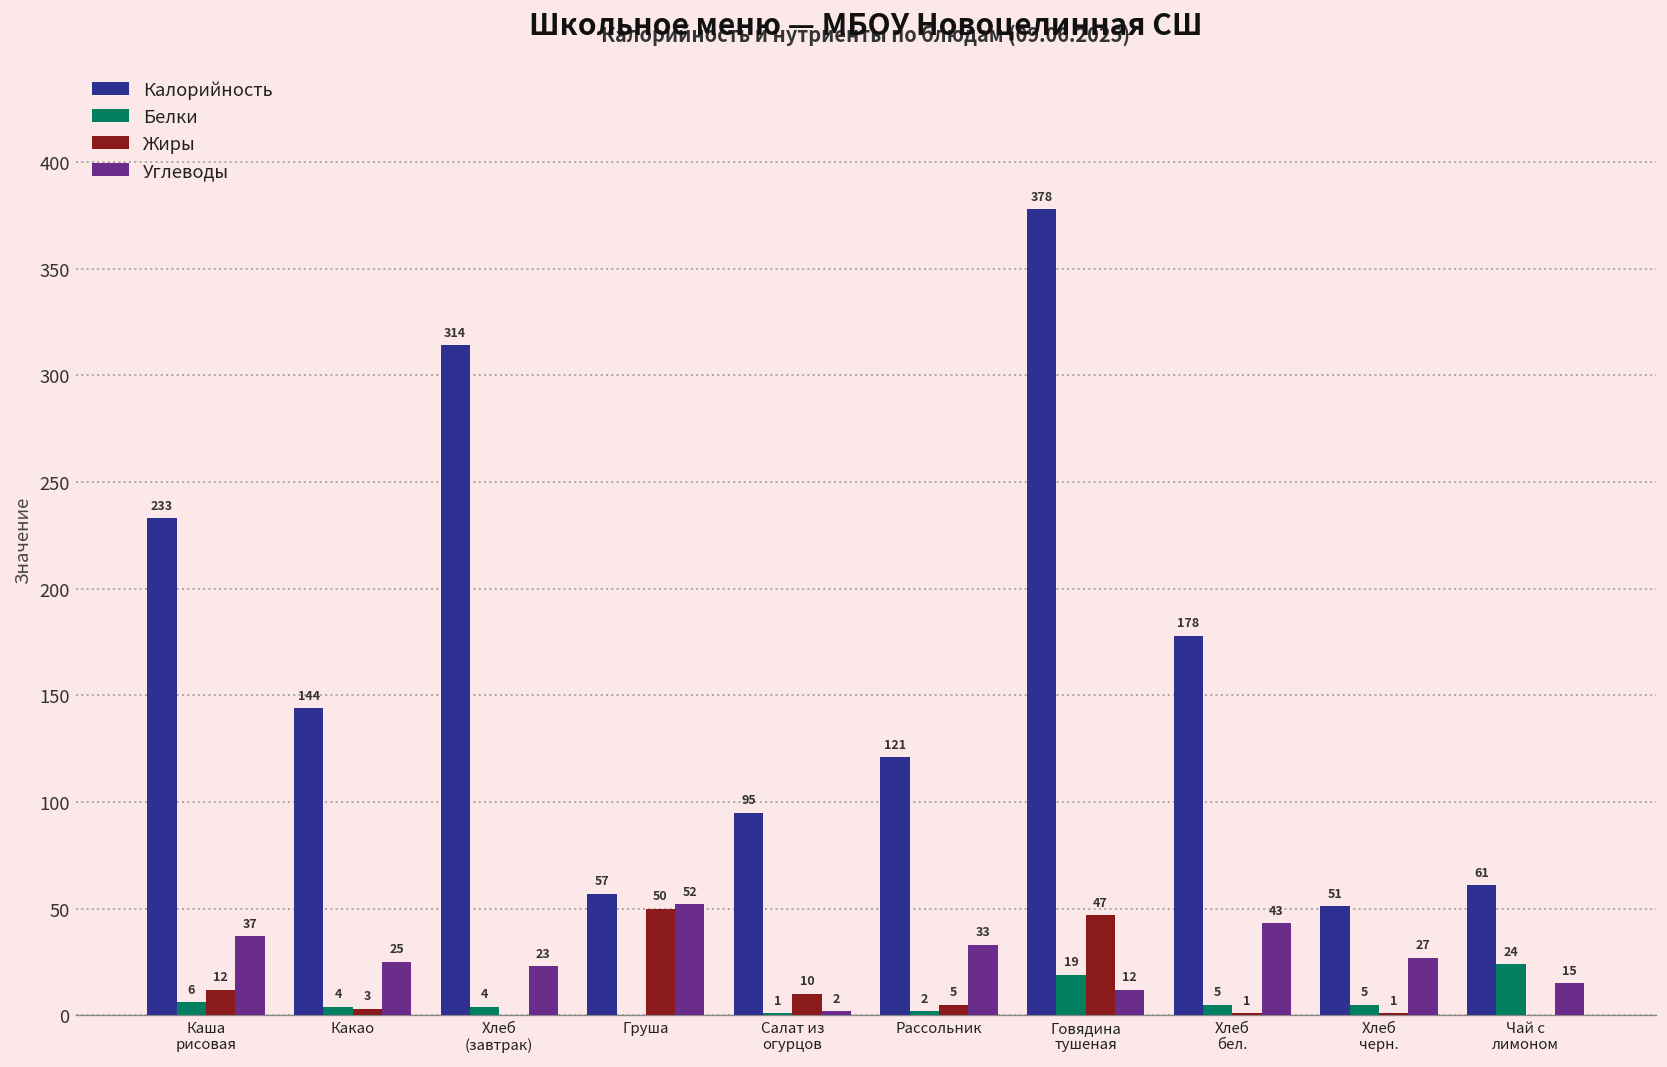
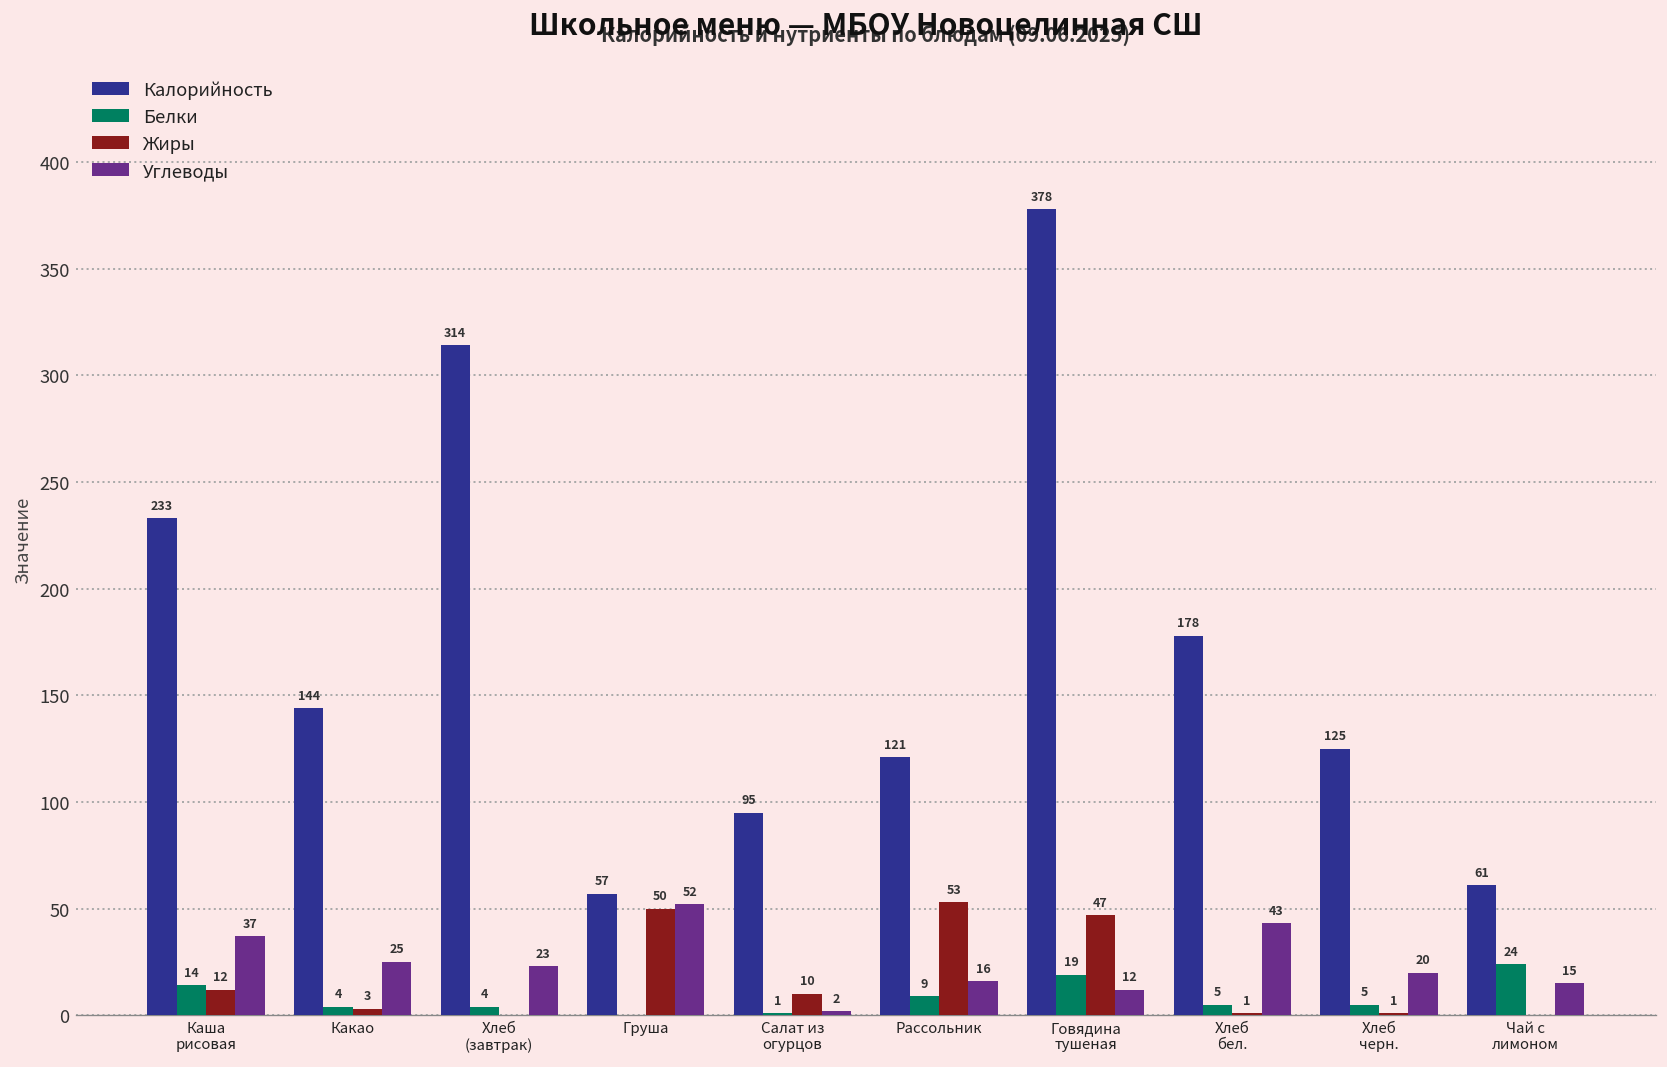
  {
    "Калорийность": {
      "Каша рисовая": 233,
      "Какао": 144,
      "Хлеб (завтрак)": 314,
      "Груша": 57,
      "Салат из огурцов": 95,
      "Рассольник": 121,
      "Говядина тушеная": 378,
      "Хлеб бел.": 178,
-     "Хлеб черн.": 51,
+     "Хлеб черн.": 125,
      "Чай с лимоном": 61
    },
    "Белки": {
-     "Каша рисовая": 6,
+     "Каша рисовая": 14,
      "Какао": 4,
      "Хлеб (завтрак)": 4,
      "Салат из огурцов": 1,
-     "Рассольник": 2,
+     "Рассольник": 9,
      "Говядина тушеная": 19,
      "Хлеб бел.": 5,
      "Хлеб черн.": 5,
      "Чай с лимоном": 24
    },
    "Жиры": {
      "Каша рисовая": 12,
      "Какао": 3,
      "Груша": 50,
      "Салат из огурцов": 10,
-     "Рассольник": 5,
+     "Рассольник": 53,
      "Говядина тушеная": 47,
      "Хлеб бел.": 1,
      "Хлеб черн.": 1
    },
    "Углеводы": {
      "Каша рисовая": 37,
      "Какао": 25,
      "Хлеб (завтрак)": 23,
      "Груша": 52,
      "Салат из огурцов": 2,
-     "Рассольник": 33,
+     "Рассольник": 16,
      "Говядина тушеная": 12,
      "Хлеб бел.": 43,
-     "Хлеб черн.": 27,
+     "Хлеб черн.": 20,
      "Чай с лимоном": 15
    }
  }
